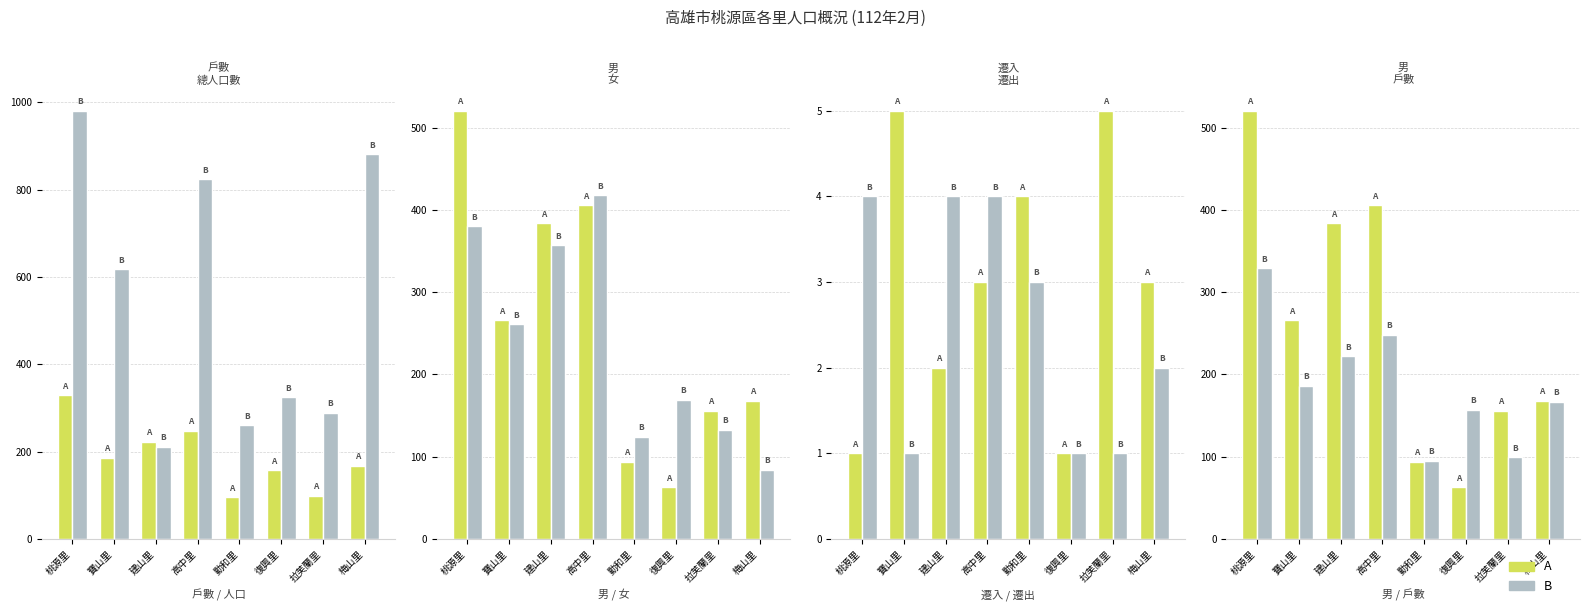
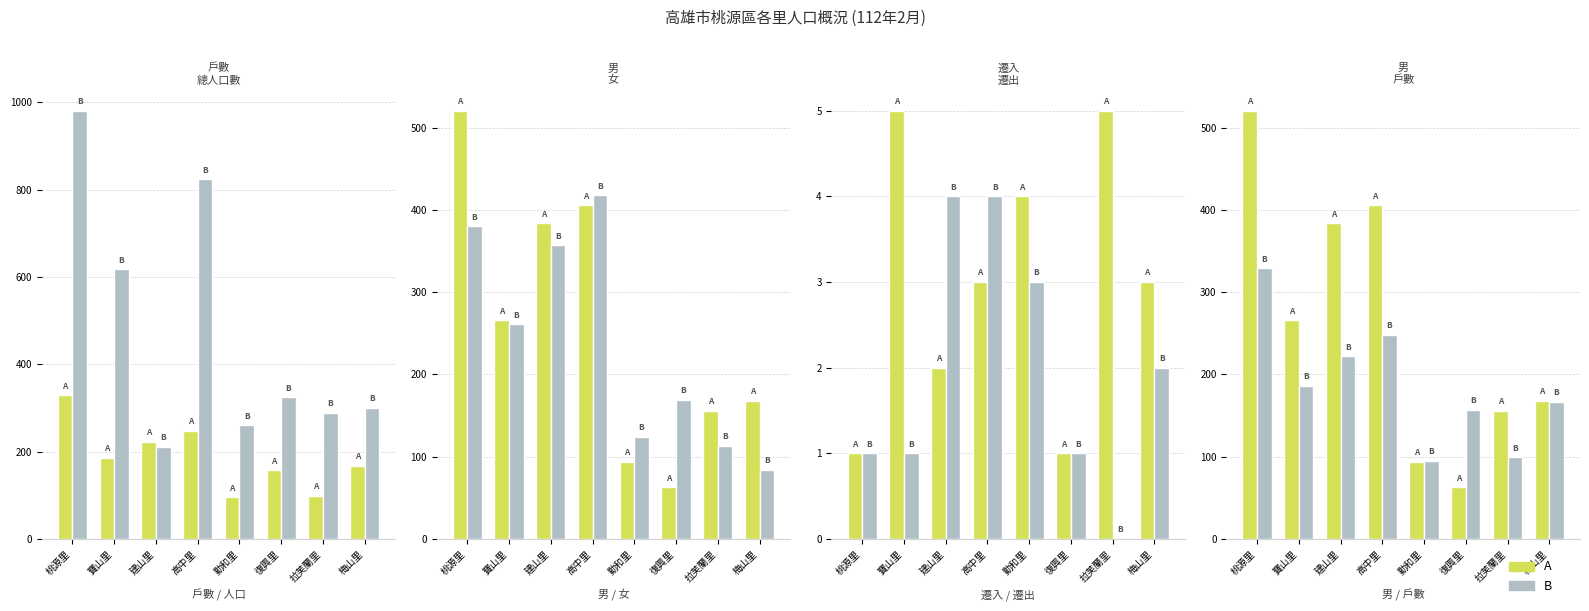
  {
    "戶數 總人口數": {
      "A": {
        "桃源里": 330,
        "寶山里": 190,
        "建山里": 220,
        "高中里": 250,
        "勤和里": 100,
        "復興里": 160,
        "拉芙蘭里": 100,
        "梅山里": 170
      },
      "B": {
        "桃源里": 980,
        "寶山里": 620,
        "建山里": 210,
        "高中里": 820,
        "勤和里": 260,
        "復興里": 320,
        "拉芙蘭里": 290,
-       "梅山里": 880
+       "梅山里": 300
      }
    },
    "男 女": {
      "A": {
        "桃源里": 520,
        "寶山里": 270,
        "建山里": 380,
        "高中里": 410,
        "勤和里": 90,
        "復興里": 60,
        "拉芙蘭里": 160,
        "梅山里": 170
      },
      "B": {
        "桃源里": 380,
        "寶山里": 260,
        "建山里": 360,
        "高中里": 420,
        "勤和里": 120,
        "復興里": 170,
-       "拉芙蘭里": 130,
+       "拉芙蘭里": 110,
        "梅山里": 80
      }
    },
    "遷入 遷出": {
      "A": {
        "桃源里": 1,
        "寶山里": 5,
        "建山里": 2,
        "高中里": 3,
        "勤和里": 4,
        "復興里": 1,
        "拉芙蘭里": 5,
        "梅山里": 3
      },
      "B": {
-       "桃源里": 4,
+       "桃源里": 1,
        "寶山里": 1,
        "建山里": 4,
        "高中里": 4,
        "勤和里": 3,
        "復興里": 1,
-       "拉芙蘭里": 1,
+       "拉芙蘭里": 0,
        "梅山里": 2
      }
    },
    "男 戶數": {
      "A": {
        "桃源里": 520,
        "寶山里": 270,
        "建山里": 380,
        "高中里": 410,
        "勤和里": 90,
        "復興里": 60,
        "拉芙蘭里": 160,
        "梅山里": 170
      },
      "B": {
        "桃源里": 330,
        "寶山里": 190,
        "建山里": 220,
        "高中里": 250,
        "勤和里": 100,
        "復興里": 160,
        "拉芙蘭里": 100,
        "梅山里": 170
      }
    }
  }
